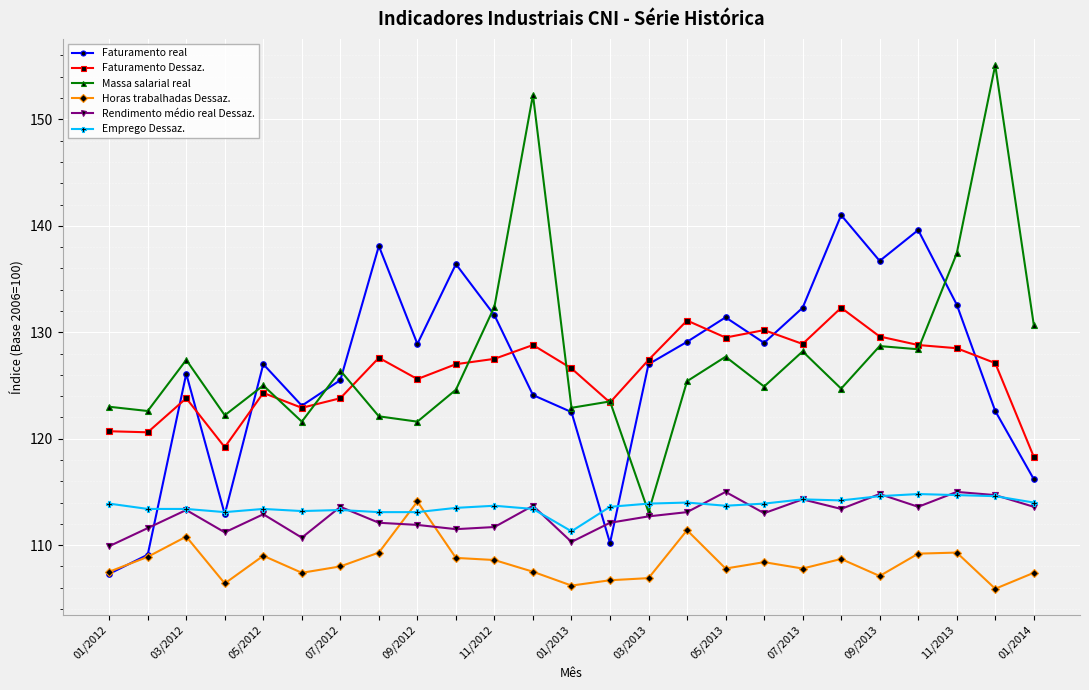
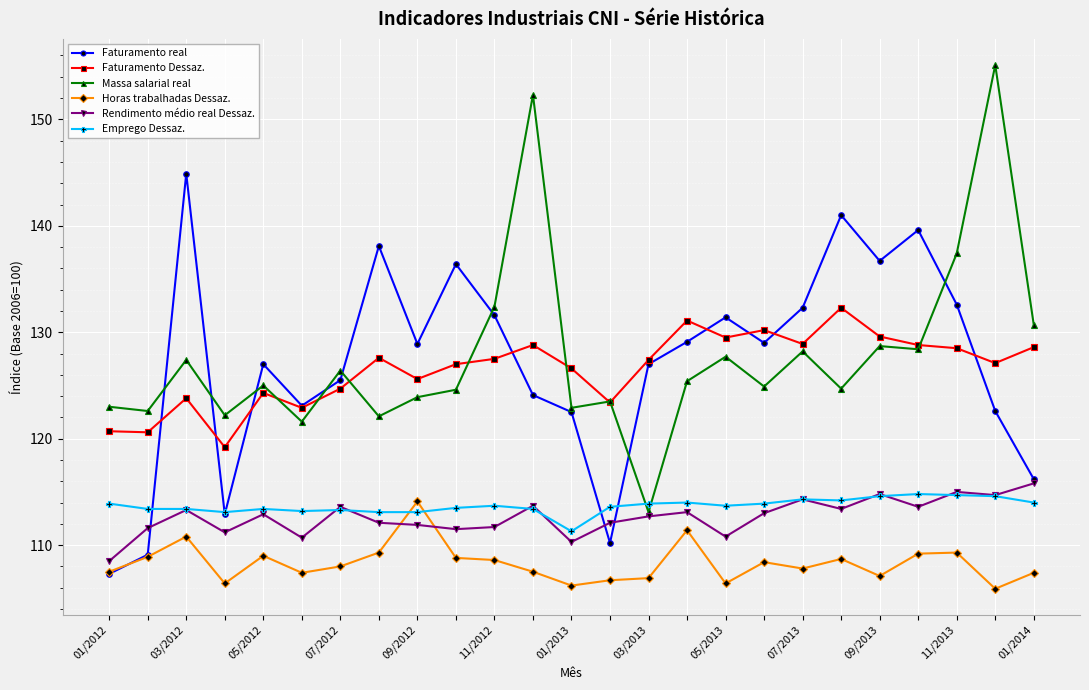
  {
    "Faturamento real": {
-     "03/2012": 126.1,
+     "03/2012": 144.9,
      "05/2012": 127.0,
      "07/2012": 125.5,
      "09/2012": 128.9,
      "11/2012": 131.6,
      "01/2013": 122.5,
      "03/2013": 127.0,
      "05/2013": 131.4,
      "07/2013": 132.3,
      "09/2013": 136.7,
      "11/2013": 132.6,
      "01/2014": 116.2
    },
    "Faturamento Dessaz.": {
      "01/2012": 120.7,
      "03/2012": 123.8,
      "05/2012": 124.3,
-     "07/2012": 123.8,
+     "07/2012": 124.7,
      "09/2012": 125.6,
      "11/2012": 127.5,
      "01/2013": 126.6,
      "03/2013": 127.4,
      "05/2013": 129.5,
      "07/2013": 128.9,
      "09/2013": 129.6,
      "11/2013": 128.5,
-     "01/2014": 118.3
+     "01/2014": 128.6
    },
    "Massa salarial real": {
      "01/2012": 123.0,
      "03/2012": 127.4,
      "05/2012": 125.0,
      "07/2012": 126.4,
-     "09/2012": 121.6,
+     "09/2012": 123.9,
      "11/2012": 132.4,
      "01/2013": 122.9,
      "03/2013": 113.1,
      "05/2013": 127.7,
      "07/2013": 128.2,
      "09/2013": 128.7,
      "11/2013": 137.4,
      "01/2014": 130.7
    },
    "Horas trabalhadas Dessaz.": {
      "03/2012": 110.8,
      "05/2012": 109.0,
      "07/2012": 108.0,
      "09/2012": 114.1,
      "11/2012": 108.6,
      "01/2013": 106.2,
      "03/2013": 106.9,
-     "05/2013": 107.8,
+     "05/2013": 106.4,
      "07/2013": 107.8,
      "09/2013": 107.1,
      "11/2013": 109.3,
      "01/2014": 107.4
    },
    "Rendimento médio real Dessaz.": {
-     "01/2012": 109.9,
+     "01/2012": 108.5,
      "05/2012": 112.9,
      "07/2012": 113.6,
      "09/2012": 111.9,
      "11/2012": 111.7,
      "01/2013": 110.3,
      "03/2013": 112.7,
-     "05/2013": 115.0,
+     "05/2013": 110.8,
      "11/2013": 115.0,
-     "01/2014": 113.6
+     "01/2014": 115.8
    },
    "Emprego Dessaz.": {
      "01/2012": 113.9,
      "05/2012": 113.4,
      "07/2012": 113.3,
      "09/2012": 113.1,
      "11/2012": 113.7,
      "01/2013": 111.3,
      "03/2013": 113.9,
      "05/2013": 113.7,
      "11/2013": 114.7,
      "01/2014": 114.0
    }
  }
